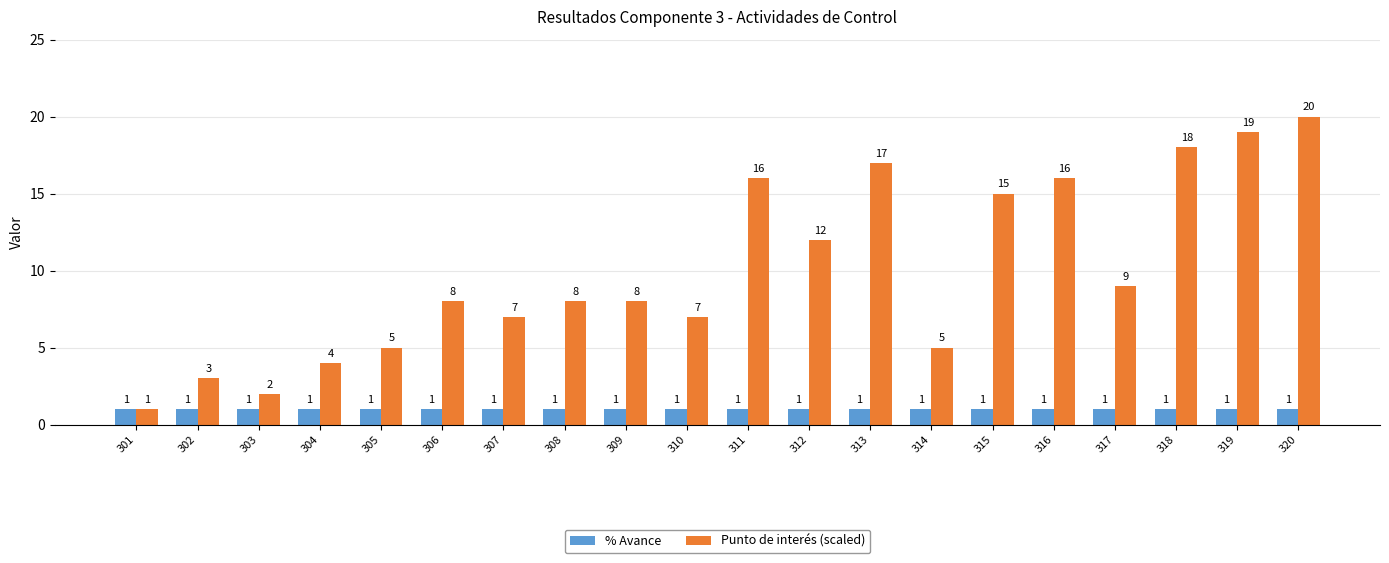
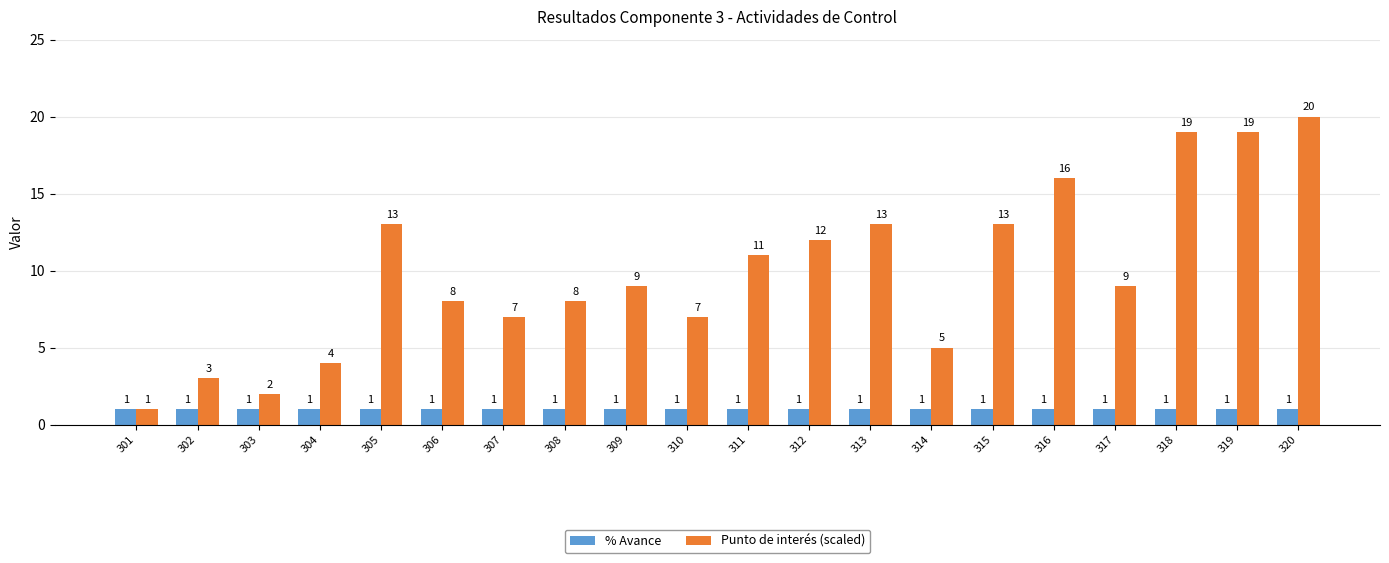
  {
    "% Avance": {
      "301": 1,
      "302": 1,
      "303": 1,
      "304": 1,
      "305": 1,
      "306": 1,
      "307": 1,
      "308": 1,
      "309": 1,
      "310": 1,
      "311": 1,
      "312": 1,
      "313": 1,
      "314": 1,
      "315": 1,
      "316": 1,
      "317": 1,
      "318": 1,
      "319": 1,
      "320": 1
    },
    "Punto de interés (scaled)": {
      "301": 1,
      "302": 3,
      "303": 2,
      "304": 4,
-     "305": 5,
+     "305": 13,
      "306": 8,
      "307": 7,
      "308": 8,
-     "309": 8,
+     "309": 9,
      "310": 7,
-     "311": 16,
+     "311": 11,
      "312": 12,
-     "313": 17,
+     "313": 13,
      "314": 5,
-     "315": 15,
+     "315": 13,
      "316": 16,
      "317": 9,
-     "318": 18,
+     "318": 19,
      "319": 19,
      "320": 20
    }
  }
